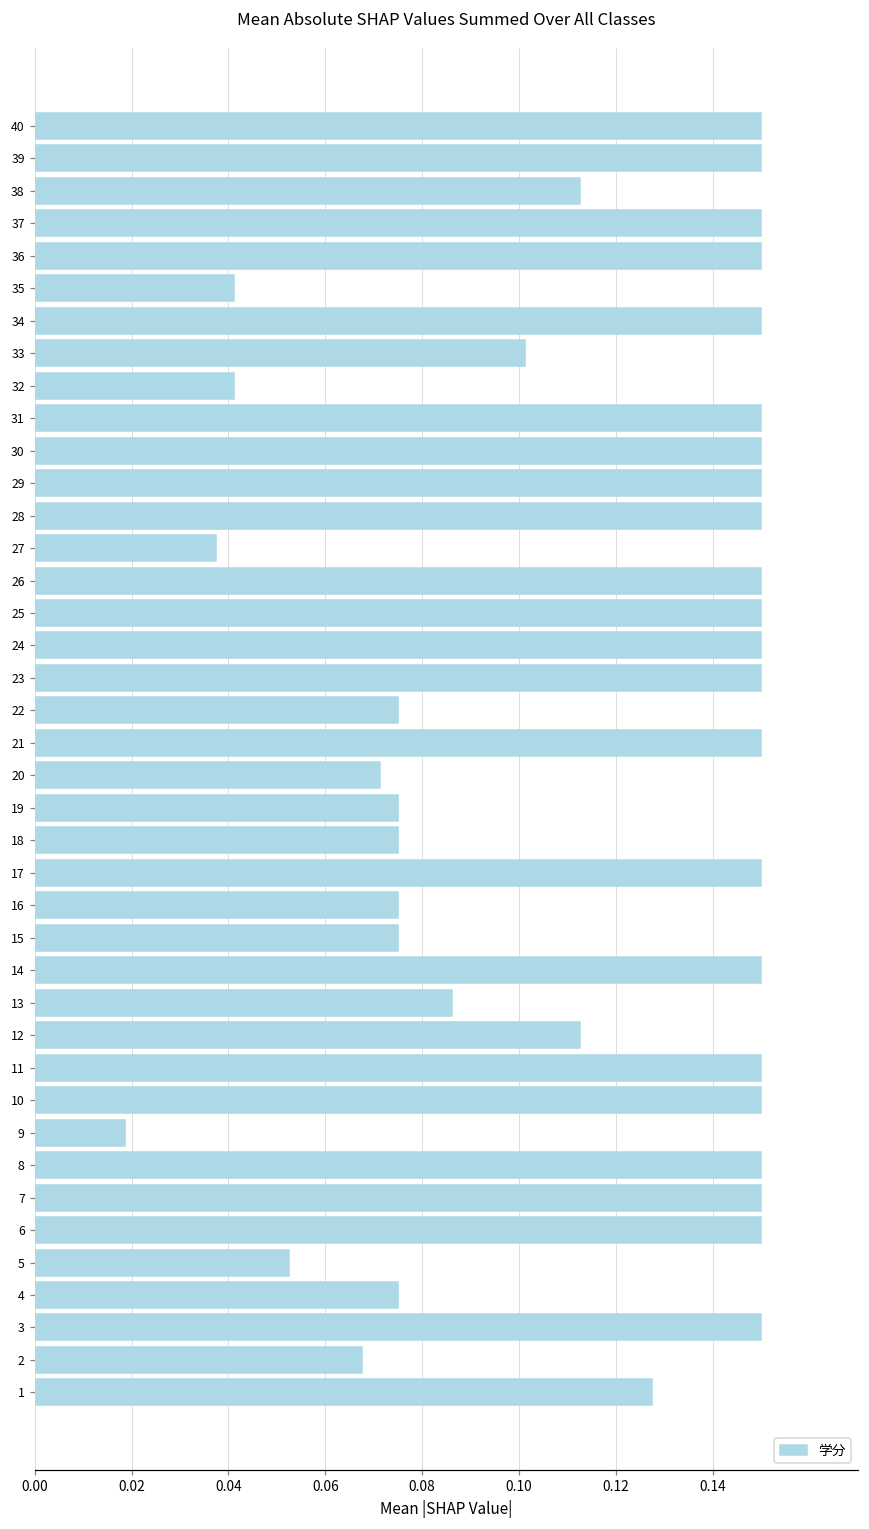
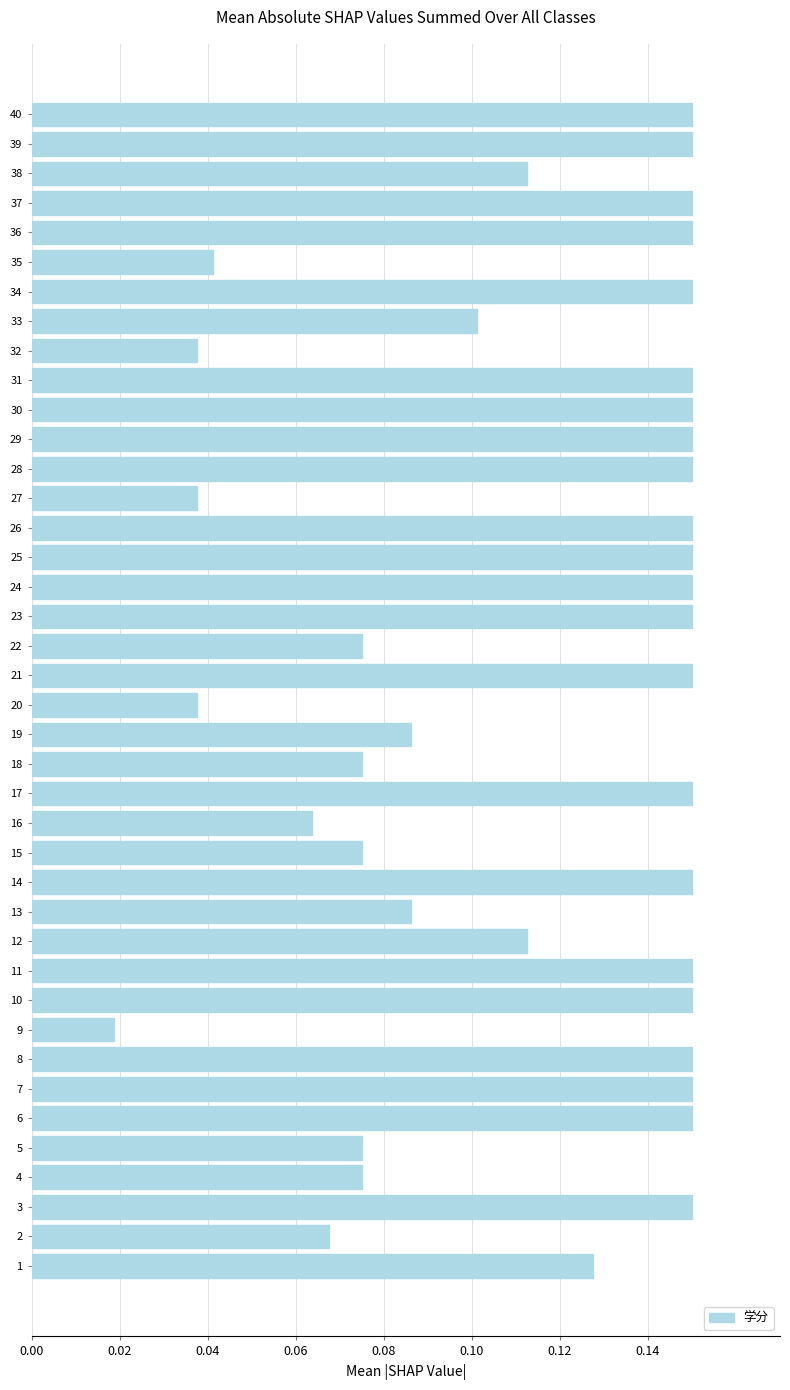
  {
    "40": 0.150,
    "39": 0.150,
    "38": 0.112,
    "37": 0.150,
    "36": 0.150,
    "35": 0.041,
    "34": 0.150,
    "33": 0.101,
-   "32": 0.041,
+   "32": 0.038,
    "31": 0.150,
    "30": 0.150,
    "29": 0.150,
    "28": 0.150,
    "27": 0.038,
    "26": 0.150,
    "25": 0.150,
    "24": 0.150,
    "23": 0.150,
    "22": 0.075,
    "21": 0.150,
-   "20": 0.071,
-   "19": 0.075,
+   "20": 0.038,
+   "19": 0.086,
    "18": 0.075,
    "17": 0.150,
-   "16": 0.075,
+   "16": 0.064,
    "15": 0.075,
    "14": 0.150,
    "13": 0.086,
    "12": 0.112,
    "11": 0.150,
    "10": 0.150,
    "9": 0.019,
    "8": 0.150,
    "7": 0.150,
    "6": 0.150,
-   "5": 0.053,
+   "5": 0.075,
    "4": 0.075,
    "3": 0.150,
    "2": 0.068,
    "1": 0.128
  }
